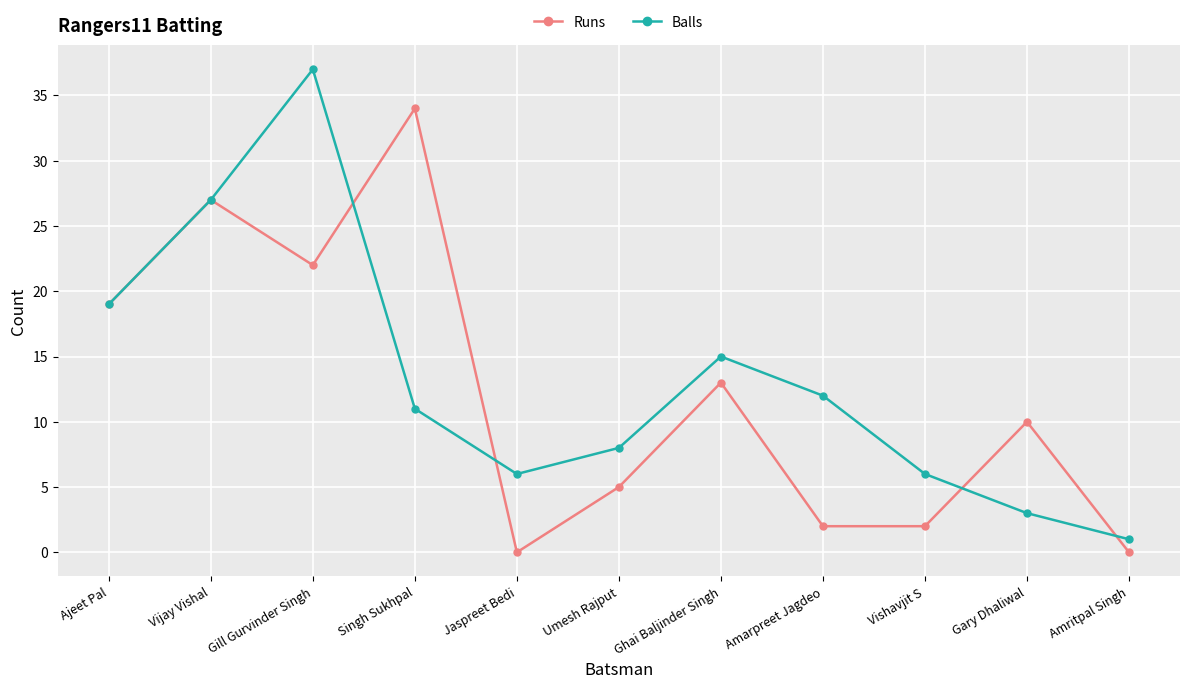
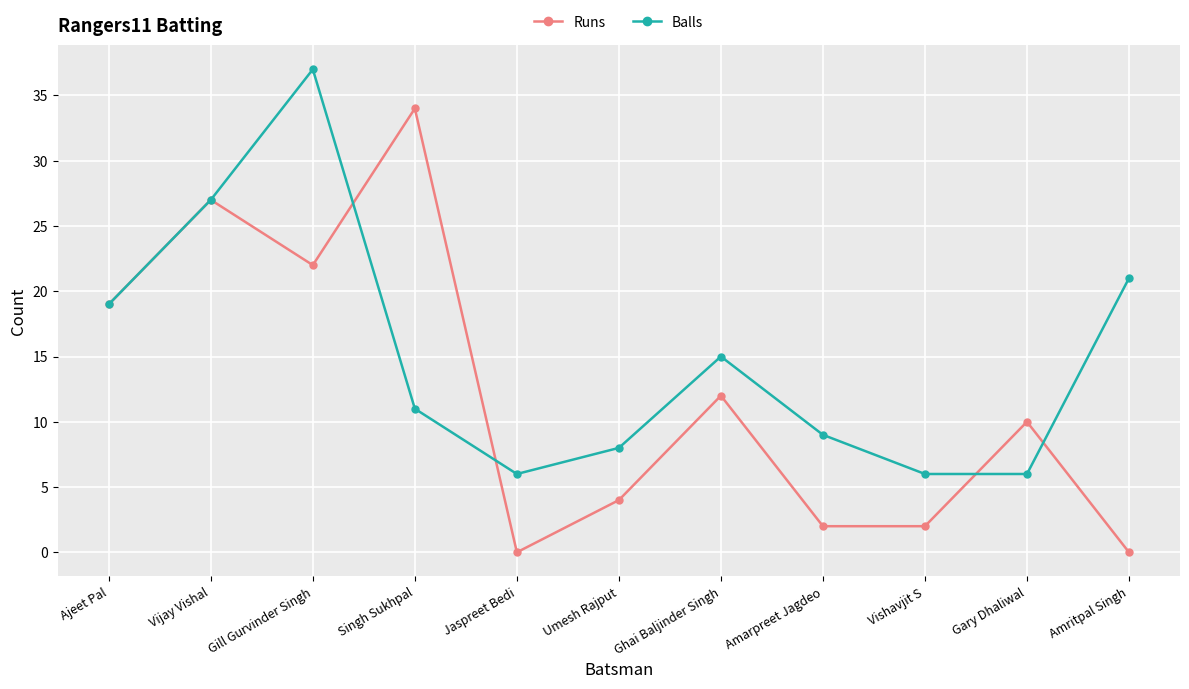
  {
    "Runs": {
      "Gill Gurvinder Singh": 22,
      "Singh Sukhpal": 34,
      "Jaspreet Bedi": 0,
-     "Umesh Rajput": 5,
-     "Ghai Baljinder Singh": 13,
+     "Umesh Rajput": 4,
+     "Ghai Baljinder Singh": 12,
      "Amarpreet Jagdeo": 2,
      "Vishavjit S": 2,
      "Gary Dhaliwal": 10,
      "Amritpal Singh": 0
    },
    "Balls": {
      "Gill Gurvinder Singh": 37,
      "Singh Sukhpal": 11,
      "Jaspreet Bedi": 6,
      "Umesh Rajput": 8,
      "Ghai Baljinder Singh": 15,
-     "Amarpreet Jagdeo": 12,
+     "Amarpreet Jagdeo": 9,
      "Vishavjit S": 6,
-     "Gary Dhaliwal": 3,
-     "Amritpal Singh": 1
+     "Gary Dhaliwal": 6,
+     "Amritpal Singh": 21
    }
  }
